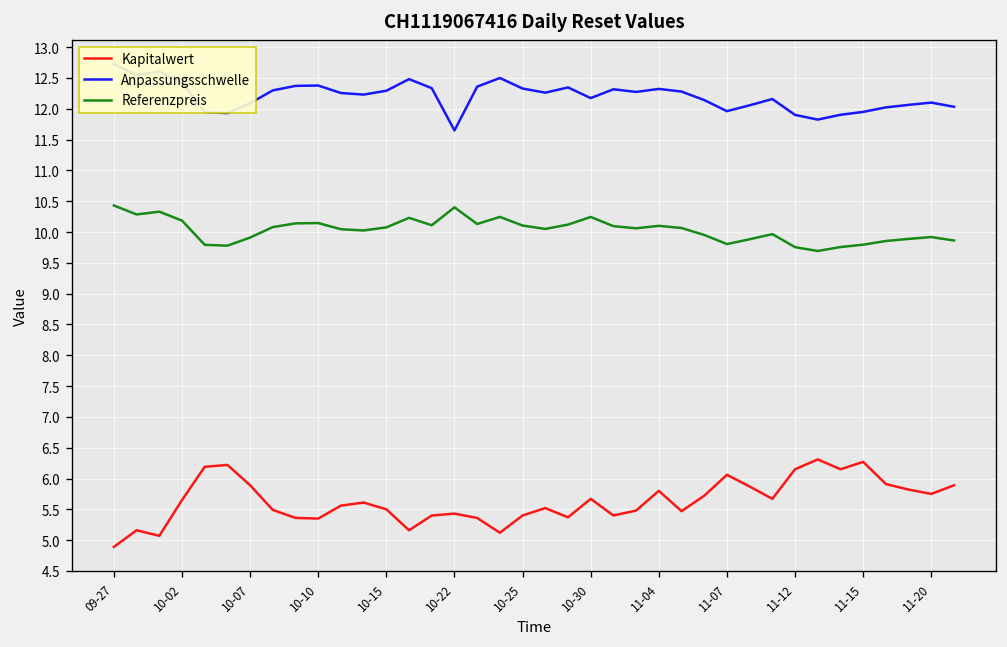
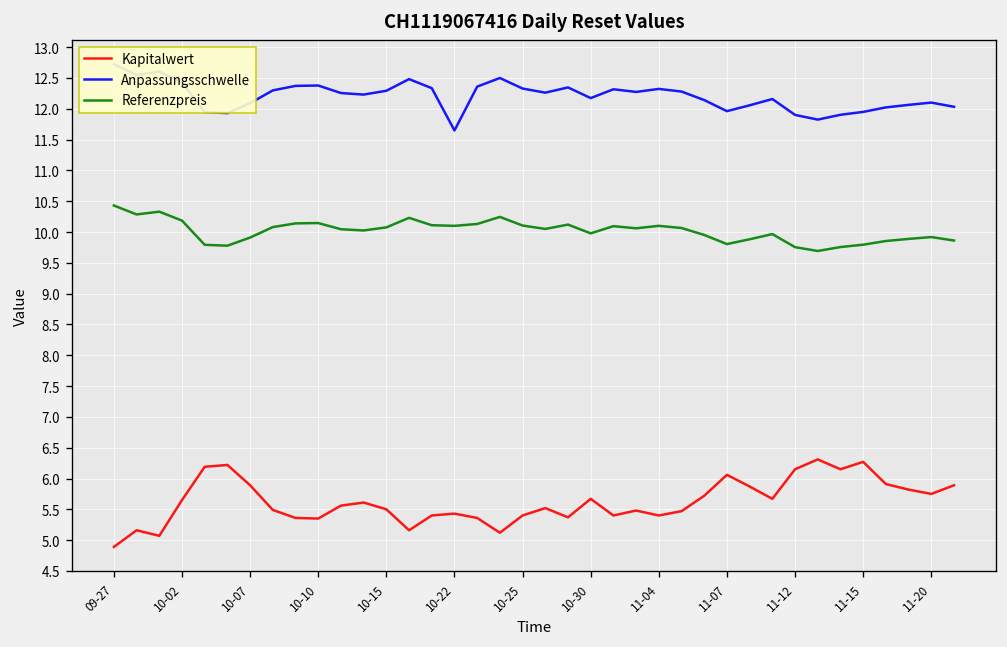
  {
    "Kapitalwert": {
      "09-27": 4.9,
      "10-02": 5.7,
      "10-07": 5.9,
      "10-10": 5.4,
      "10-15": 5.5,
      "10-22": 5.4,
      "10-25": 5.4,
      "10-30": 5.7,
-     "11-04": 5.8,
+     "11-04": 5.4,
      "11-07": 6.1,
      "11-12": 6.2,
      "11-15": 6.3,
      "11-20": 5.8
    },
    "Anpassungsschwelle": {
      "10-10": 12.4,
      "10-15": 12.3,
      "10-22": 11.6,
      "10-25": 12.3,
      "10-30": 12.2,
      "11-04": 12.3,
      "11-07": 12.0,
      "11-12": 11.9,
      "11-15": 11.9,
      "11-20": 12.1
    },
    "Referenzpreis": {
      "09-27": 10.4,
      "10-02": 10.2,
      "10-07": 9.9,
      "10-10": 10.1,
      "10-15": 10.1,
-     "10-22": 10.4,
+     "10-22": 10.1,
      "10-25": 10.1,
-     "10-30": 10.2,
+     "10-30": 10.0,
      "11-04": 10.1,
      "11-07": 9.8,
      "11-12": 9.8,
      "11-15": 9.8,
      "11-20": 9.9
    }
  }
